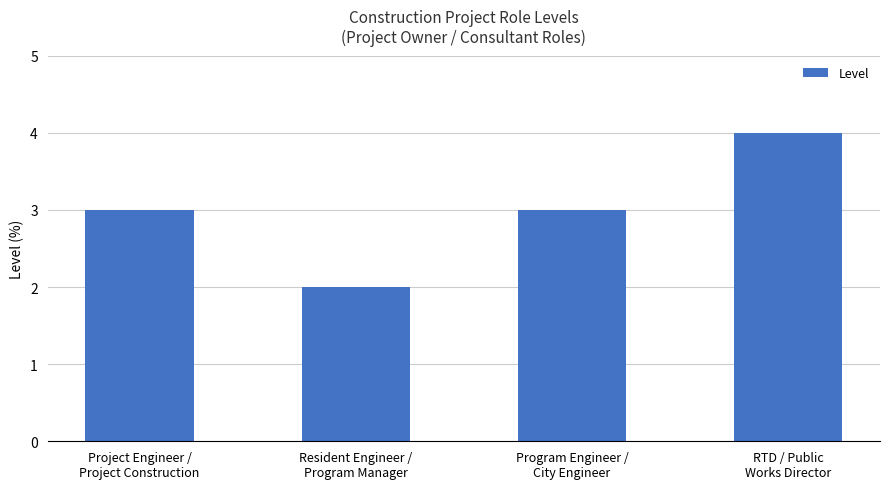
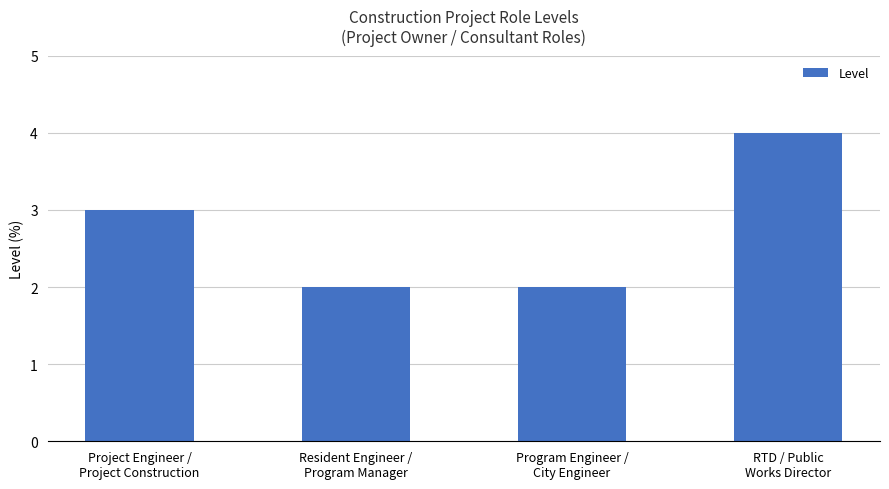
  {
    "Project Engineer / Project Construction": 3,
    "Resident Engineer / Program Manager": 2,
-   "Program Engineer / City Engineer": 3,
+   "Program Engineer / City Engineer": 2,
    "RTD / Public Works Director": 4
  }
